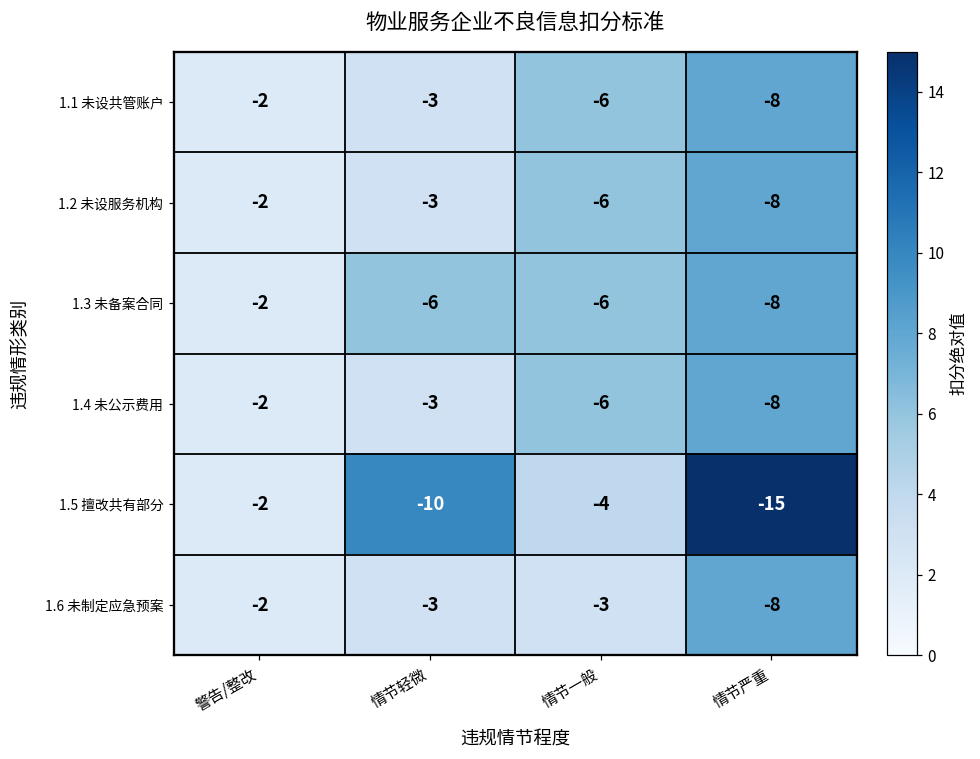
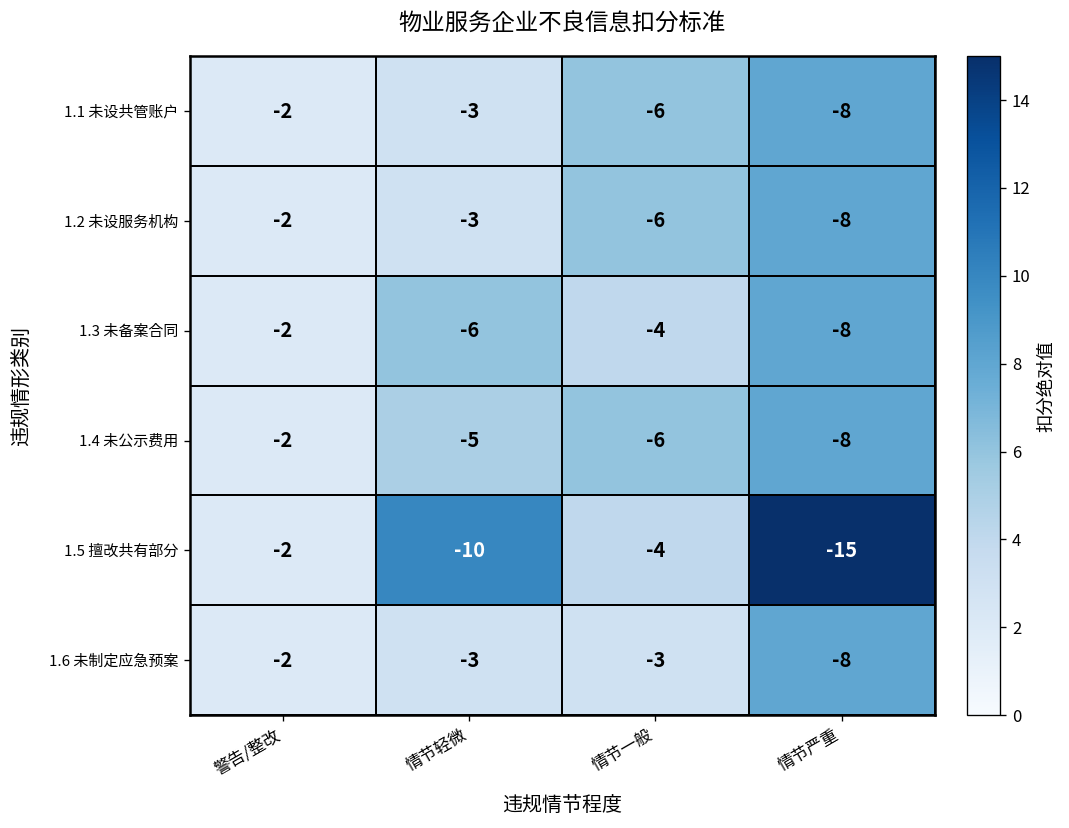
  {
    "1.1 未设共管账户": {
      "警告/整改": -2,
      "情节轻微": -3,
      "情节一般": -6,
      "情节严重": -8
    },
    "1.2 未设服务机构": {
      "警告/整改": -2,
      "情节轻微": -3,
      "情节一般": -6,
      "情节严重": -8
    },
    "1.3 未备案合同": {
      "警告/整改": -2,
      "情节轻微": -6,
-     "情节一般": -6,
+     "情节一般": -4,
      "情节严重": -8
    },
    "1.4 未公示费用": {
      "警告/整改": -2,
-     "情节轻微": -3,
+     "情节轻微": -5,
      "情节一般": -6,
      "情节严重": -8
    },
    "1.5 擅改共有部分": {
      "警告/整改": -2,
      "情节轻微": -10,
      "情节一般": -4,
      "情节严重": -15
    },
    "1.6 未制定应急预案": {
      "警告/整改": -2,
      "情节轻微": -3,
      "情节一般": -3,
      "情节严重": -8
    }
  }
